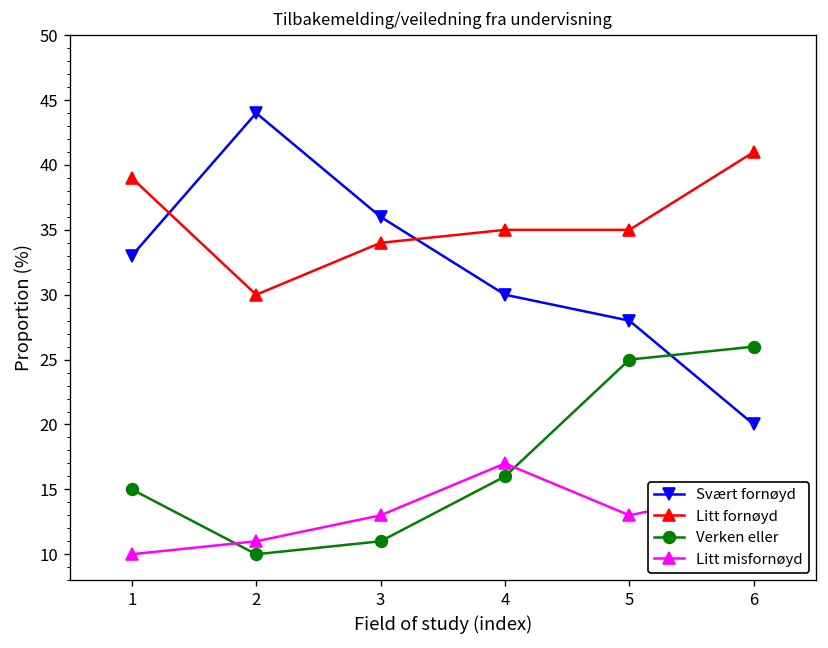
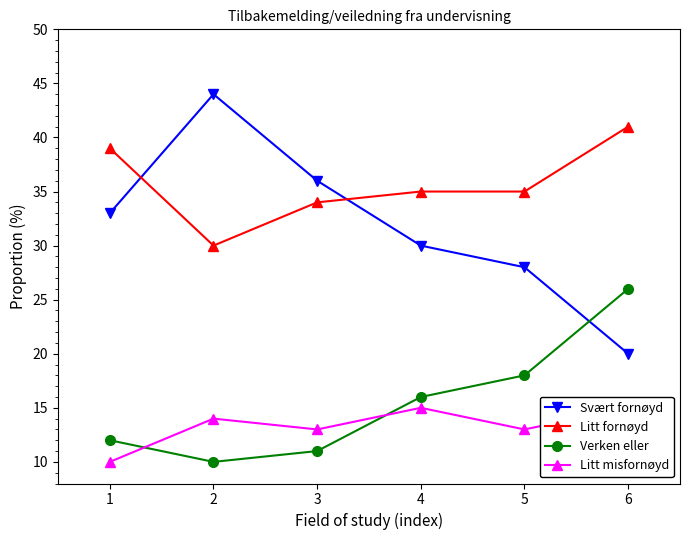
  {
    "Svært fornøyd": {
      "1": 33,
      "2": 44,
      "3": 36,
      "4": 30,
      "5": 28,
      "6": 20
    },
    "Litt fornøyd": {
      "1": 39,
      "2": 30,
      "3": 34,
      "4": 35,
      "5": 35,
      "6": 41
    },
    "Verken eller": {
-     "1": 15,
+     "1": 12,
      "2": 10,
      "3": 11,
      "4": 16,
-     "5": 25,
+     "5": 18,
      "6": 26
    },
    "Litt misfornøyd": {
      "1": 10,
-     "2": 11,
+     "2": 14,
      "3": 13,
-     "4": 17,
+     "4": 15,
      "5": 13
    }
  }
